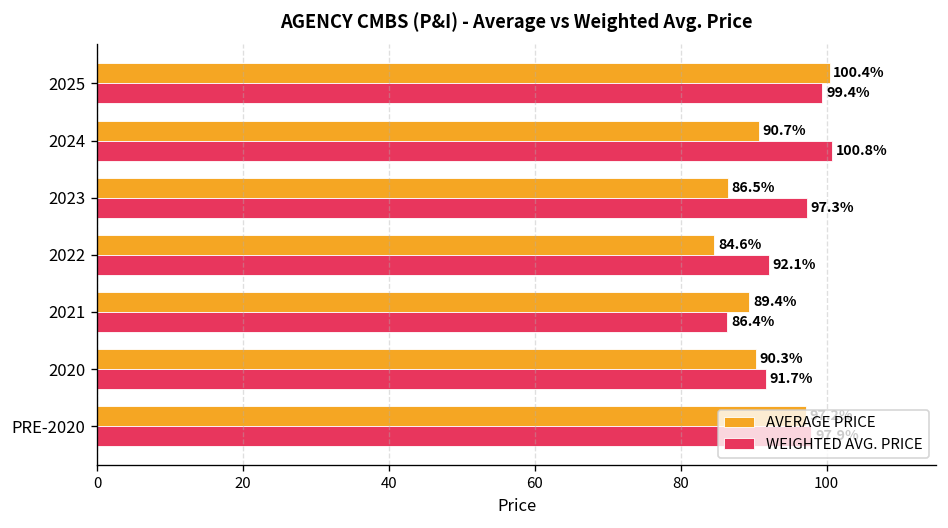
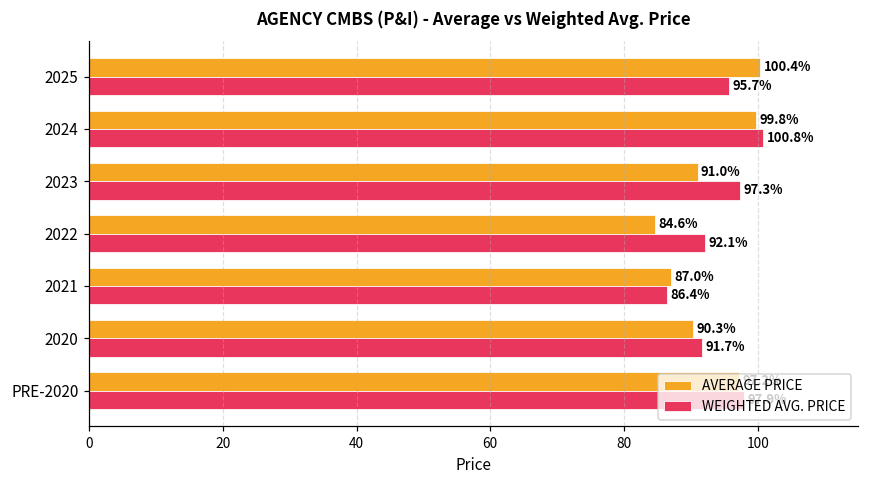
  {
    "AVERAGE PRICE": {
      "2025": "100.4%",
-     "2024": "90.7%",
-     "2023": "86.5%",
+     "2024": "99.8%",
+     "2023": "91.0%",
      "2022": "84.6%",
-     "2021": "89.4%",
+     "2021": "87.0%",
      "2020": "90.3%"
    },
    "WEIGHTED AVG. PRICE": {
-     "2025": "99.4%",
+     "2025": "95.7%",
      "2024": "100.8%",
      "2023": "97.3%",
      "2022": "92.1%",
      "2021": "86.4%",
      "2020": "91.7%"
    }
  }
